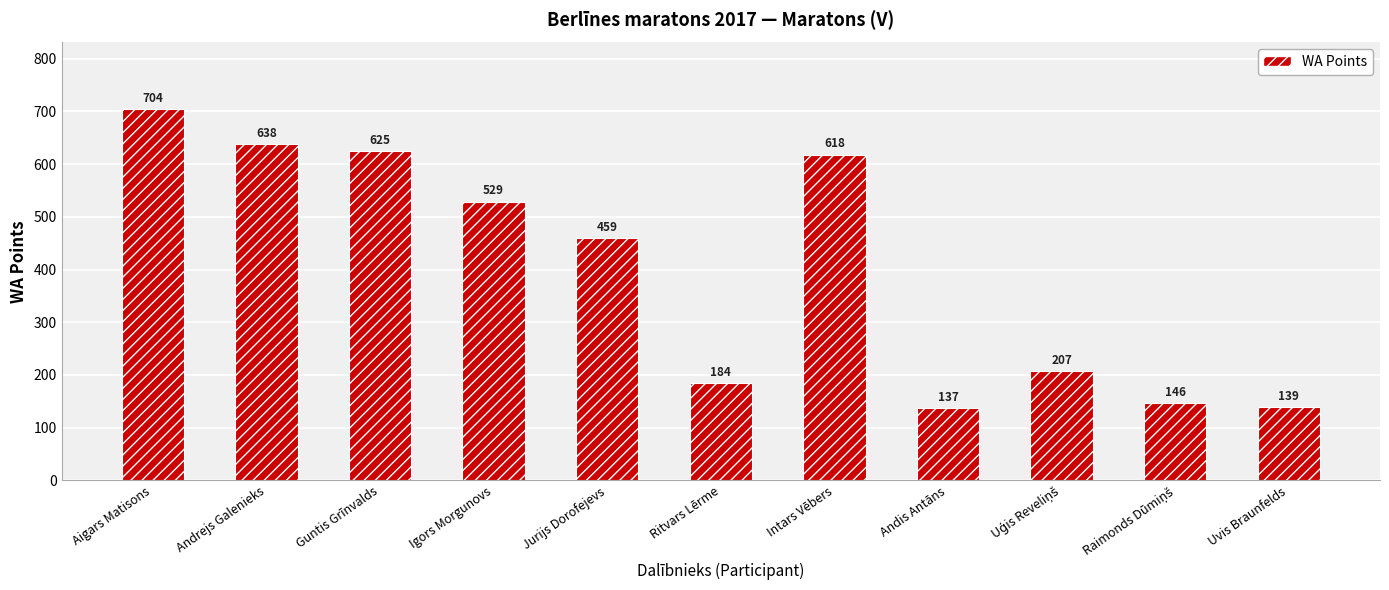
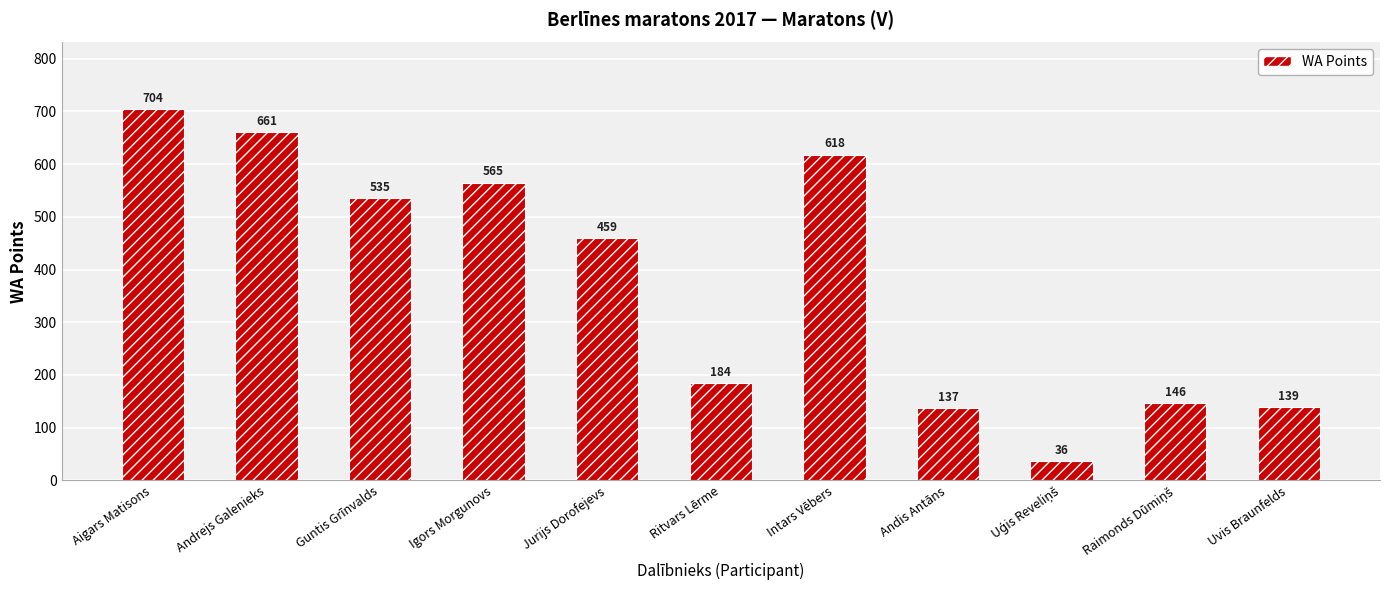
  {
    "Aigars Matisons": 704,
-   "Andrejs Galenieks": 638,
-   "Guntis Grīnvalds": 625,
-   "Igors Morgunovs": 529,
+   "Andrejs Galenieks": 661,
+   "Guntis Grīnvalds": 535,
+   "Igors Morgunovs": 565,
    "Jurijs Dorofejevs": 459,
    "Ritvars Lērme": 184,
    "Intars Vēbers": 618,
    "Andis Antāns": 137,
-   "Uģis Reveliņš": 207,
+   "Uģis Reveliņš": 36,
    "Raimonds Dūmiņš": 146,
    "Uvis Braunfelds": 139
  }
